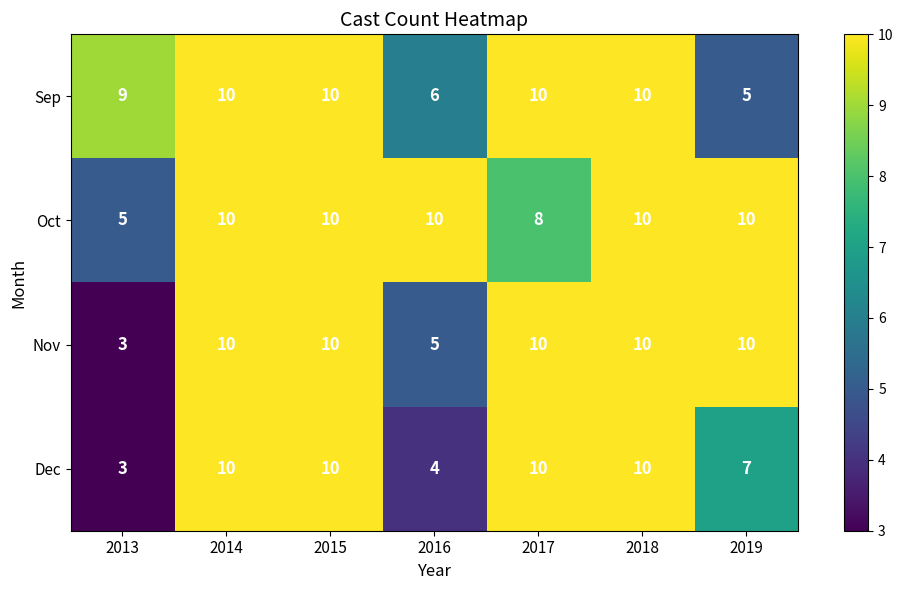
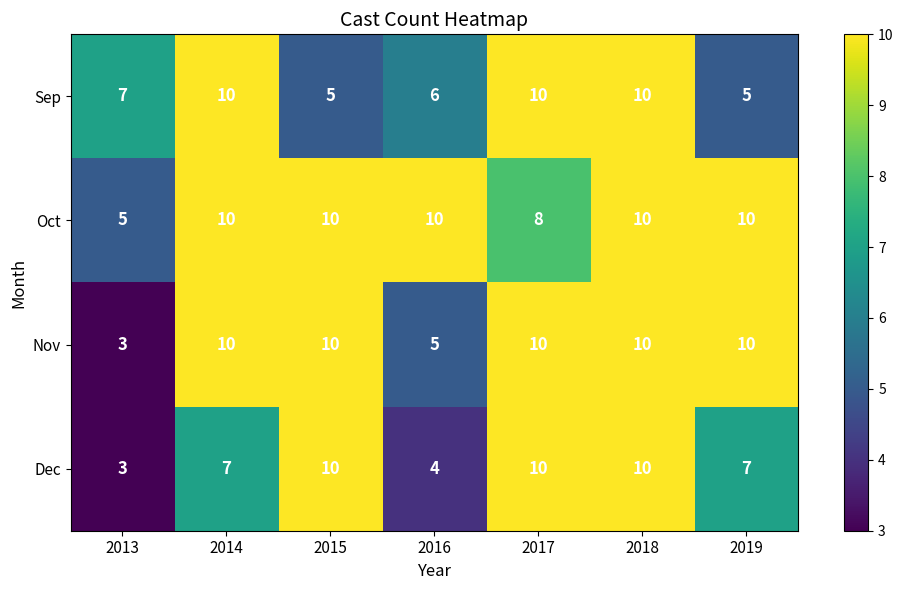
  {
    "Sep": {
-     "2013": 9,
+     "2013": 7,
      "2014": 10,
-     "2015": 10,
+     "2015": 5,
      "2016": 6,
      "2017": 10,
      "2018": 10,
      "2019": 5
    },
    "Oct": {
      "2013": 5,
      "2014": 10,
      "2015": 10,
      "2016": 10,
      "2017": 8,
      "2018": 10,
      "2019": 10
    },
    "Nov": {
      "2013": 3,
      "2014": 10,
      "2015": 10,
      "2016": 5,
      "2017": 10,
      "2018": 10,
      "2019": 10
    },
    "Dec": {
      "2013": 3,
-     "2014": 10,
+     "2014": 7,
      "2015": 10,
      "2016": 4,
      "2017": 10,
      "2018": 10,
      "2019": 7
    }
  }
